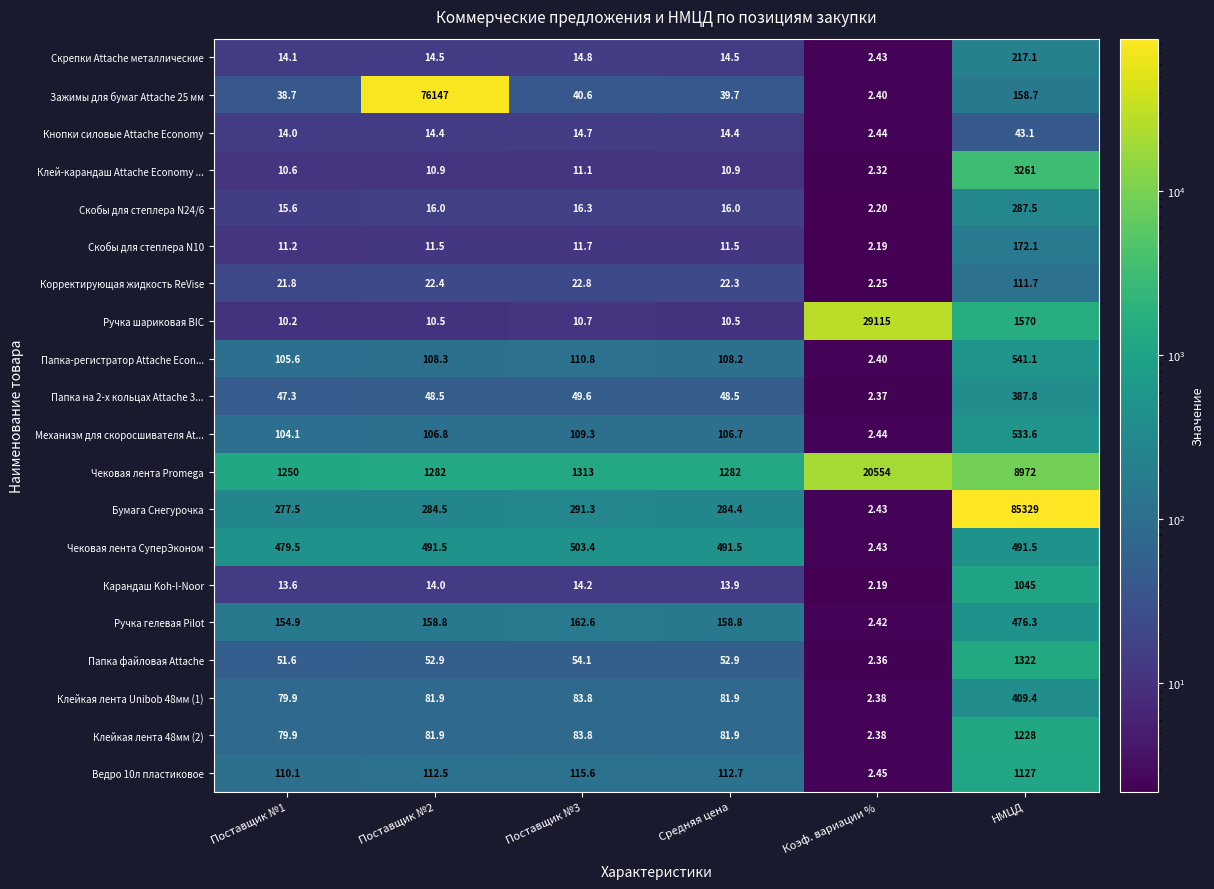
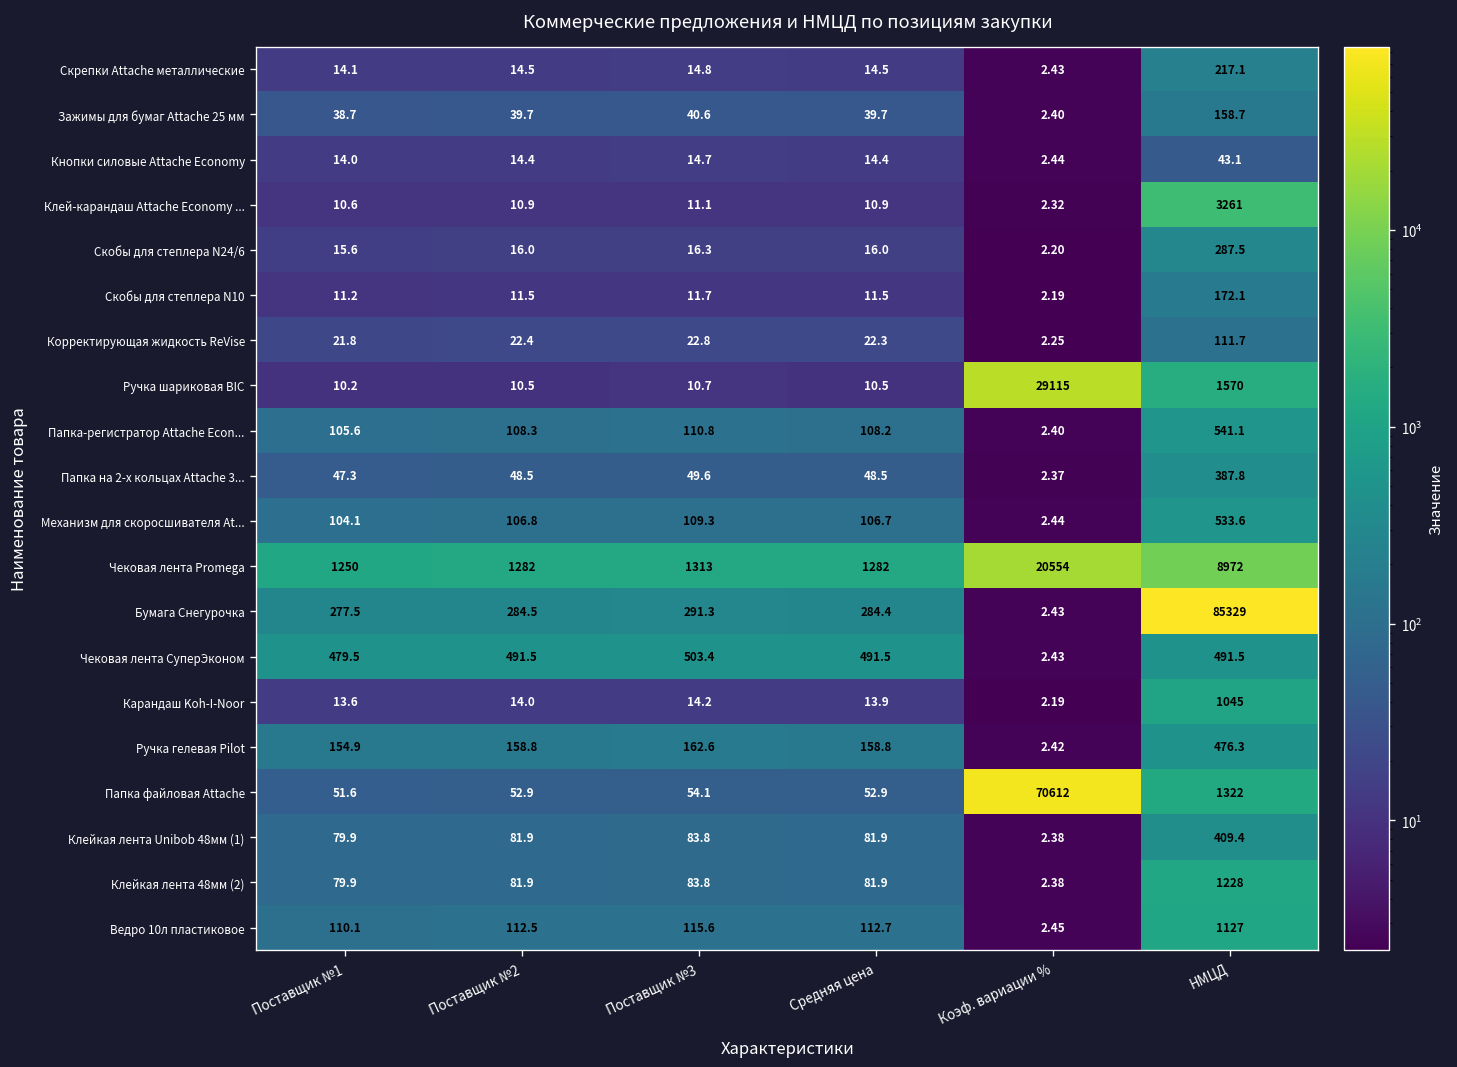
  {
    "Скрепки Attache металлические": {
      "Поставщик №1": 14.1,
      "Поставщик №2": 14.5,
      "Поставщик №3": 14.8,
      "Средняя цена": 14.5,
      "Коэф. вариации %": 2.43,
      "НМЦД": 217.1
    },
    "Зажимы для бумаг Attache 25 мм": {
      "Поставщик №1": 38.7,
-     "Поставщик №2": 76147,
+     "Поставщик №2": 39.7,
      "Поставщик №3": 40.6,
      "Средняя цена": 39.7,
      "Коэф. вариации %": 2.40,
      "НМЦД": 158.7
    },
    "Кнопки силовые Attache Economy": {
      "Поставщик №1": 14.0,
      "Поставщик №2": 14.4,
      "Поставщик №3": 14.7,
      "Средняя цена": 14.4,
      "Коэф. вариации %": 2.44,
      "НМЦД": 43.1
    },
    "Клей-карандаш Attache Economy ...": {
      "Поставщик №1": 10.6,
      "Поставщик №2": 10.9,
      "Поставщик №3": 11.1,
      "Средняя цена": 10.9,
      "Коэф. вариации %": 2.32,
      "НМЦД": 3261
    },
    "Скобы для степлера N24/6": {
      "Поставщик №1": 15.6,
      "Поставщик №2": 16.0,
      "Поставщик №3": 16.3,
      "Средняя цена": 16.0,
      "Коэф. вариации %": 2.20,
      "НМЦД": 287.5
    },
    "Скобы для степлера N10": {
      "Поставщик №1": 11.2,
      "Поставщик №2": 11.5,
      "Поставщик №3": 11.7,
      "Средняя цена": 11.5,
      "Коэф. вариации %": 2.19,
      "НМЦД": 172.1
    },
    "Корректирующая жидкость ReVise": {
      "Поставщик №1": 21.8,
      "Поставщик №2": 22.4,
      "Поставщик №3": 22.8,
      "Средняя цена": 22.3,
      "Коэф. вариации %": 2.25,
      "НМЦД": 111.7
    },
    "Ручка шариковая BIC": {
      "Поставщик №1": 10.2,
      "Поставщик №2": 10.5,
      "Поставщик №3": 10.7,
      "Средняя цена": 10.5,
      "Коэф. вариации %": 29115,
      "НМЦД": 1570
    },
    "Папка-регистратор Attache Econ...": {
      "Поставщик №1": 105.6,
      "Поставщик №2": 108.3,
      "Поставщик №3": 110.8,
      "Средняя цена": 108.2,
      "Коэф. вариации %": 2.40,
      "НМЦД": 541.1
    },
    "Папка на 2-х кольцах Attache 3...": {
      "Поставщик №1": 47.3,
      "Поставщик №2": 48.5,
      "Поставщик №3": 49.6,
      "Средняя цена": 48.5,
      "Коэф. вариации %": 2.37,
      "НМЦД": 387.8
    },
    "Механизм для скоросшивателя At...": {
      "Поставщик №1": 104.1,
      "Поставщик №2": 106.8,
      "Поставщик №3": 109.3,
      "Средняя цена": 106.7,
      "Коэф. вариации %": 2.44,
      "НМЦД": 533.6
    },
    "Чековая лента Promega": {
      "Поставщик №1": 1250,
      "Поставщик №2": 1282,
      "Поставщик №3": 1313,
      "Средняя цена": 1282,
      "Коэф. вариации %": 20554,
      "НМЦД": 8972
    },
    "Бумага Снегурочка": {
      "Поставщик №1": 277.5,
      "Поставщик №2": 284.5,
      "Поставщик №3": 291.3,
      "Средняя цена": 284.4,
      "Коэф. вариации %": 2.43,
      "НМЦД": 85329
    },
    "Чековая лента СуперЭконом": {
      "Поставщик №1": 479.5,
      "Поставщик №2": 491.5,
      "Поставщик №3": 503.4,
      "Средняя цена": 491.5,
      "Коэф. вариации %": 2.43,
      "НМЦД": 491.5
    },
    "Карандаш Koh-I-Noor": {
      "Поставщик №1": 13.6,
      "Поставщик №2": 14.0,
      "Поставщик №3": 14.2,
      "Средняя цена": 13.9,
      "Коэф. вариации %": 2.19,
      "НМЦД": 1045
    },
    "Ручка гелевая Pilot": {
      "Поставщик №1": 154.9,
      "Поставщик №2": 158.8,
      "Поставщик №3": 162.6,
      "Средняя цена": 158.8,
      "Коэф. вариации %": 2.42,
      "НМЦД": 476.3
    },
    "Папка файловая Attache": {
      "Поставщик №1": 51.6,
      "Поставщик №2": 52.9,
      "Поставщик №3": 54.1,
      "Средняя цена": 52.9,
-     "Коэф. вариации %": 2.36,
+     "Коэф. вариации %": 70612,
      "НМЦД": 1322
    },
    "Клейкая лента Unibob 48мм (1)": {
      "Поставщик №1": 79.9,
      "Поставщик №2": 81.9,
      "Поставщик №3": 83.8,
      "Средняя цена": 81.9,
      "Коэф. вариации %": 2.38,
      "НМЦД": 409.4
    },
    "Клейкая лента 48мм (2)": {
      "Поставщик №1": 79.9,
      "Поставщик №2": 81.9,
      "Поставщик №3": 83.8,
      "Средняя цена": 81.9,
      "Коэф. вариации %": 2.38,
      "НМЦД": 1228
    },
    "Ведро 10л пластиковое": {
      "Поставщик №1": 110.1,
      "Поставщик №2": 112.5,
      "Поставщик №3": 115.6,
      "Средняя цена": 112.7,
      "Коэф. вариации %": 2.45,
      "НМЦД": 1127
    }
  }
